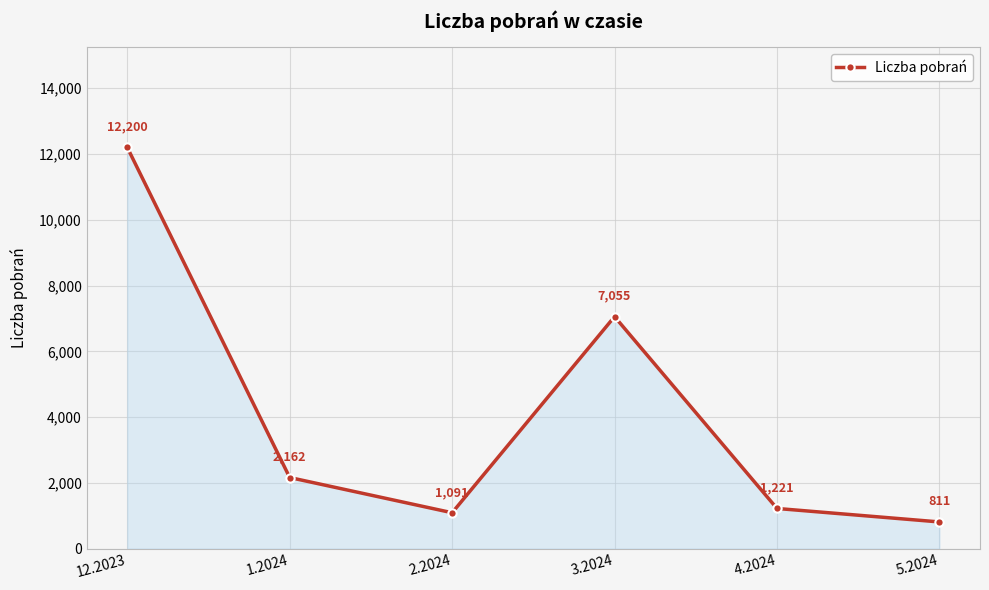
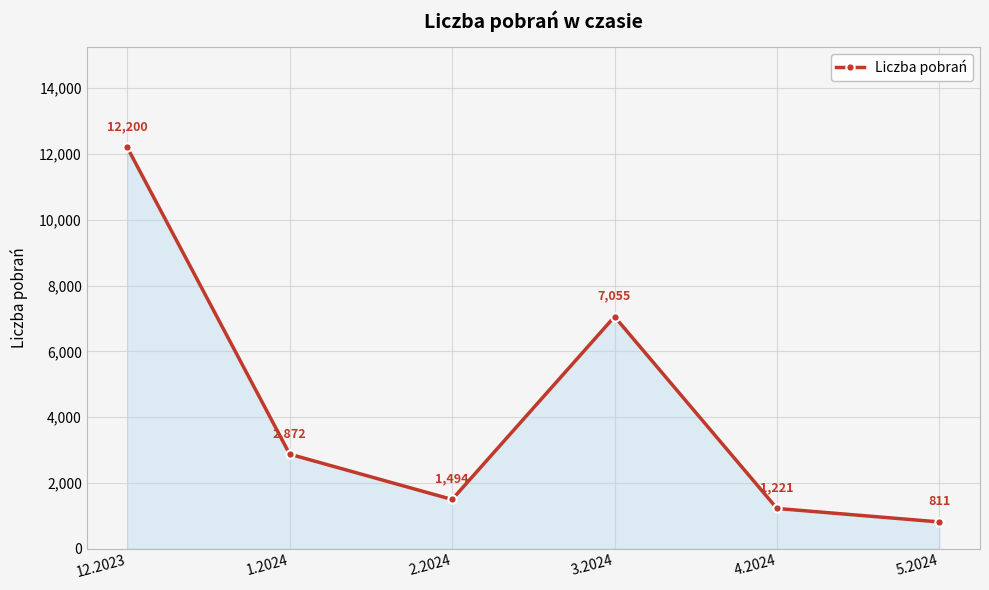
  {
    "12.2023": "12,200",
-   "1.2024": "2,162",
-   "2.2024": "1,091",
+   "1.2024": "2,872",
+   "2.2024": "1,494",
    "3.2024": "7,055",
    "4.2024": "1,221",
    "5.2024": "811"
  }
